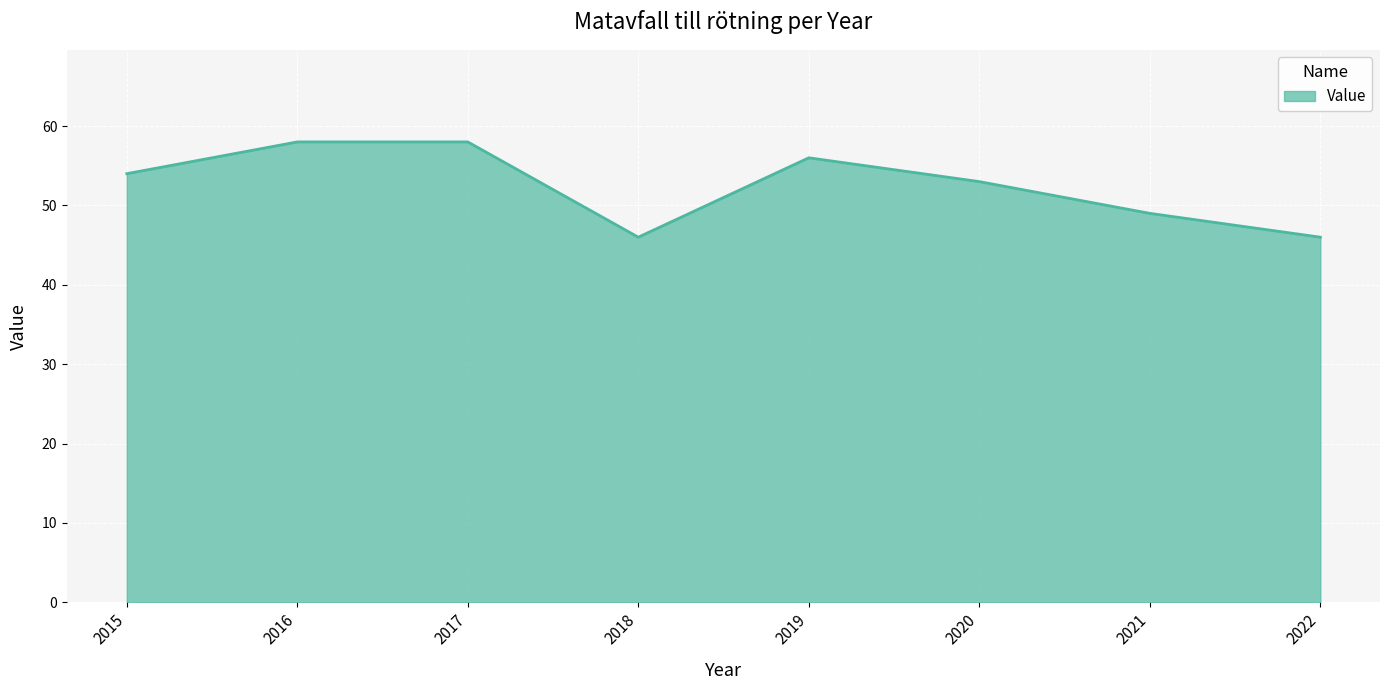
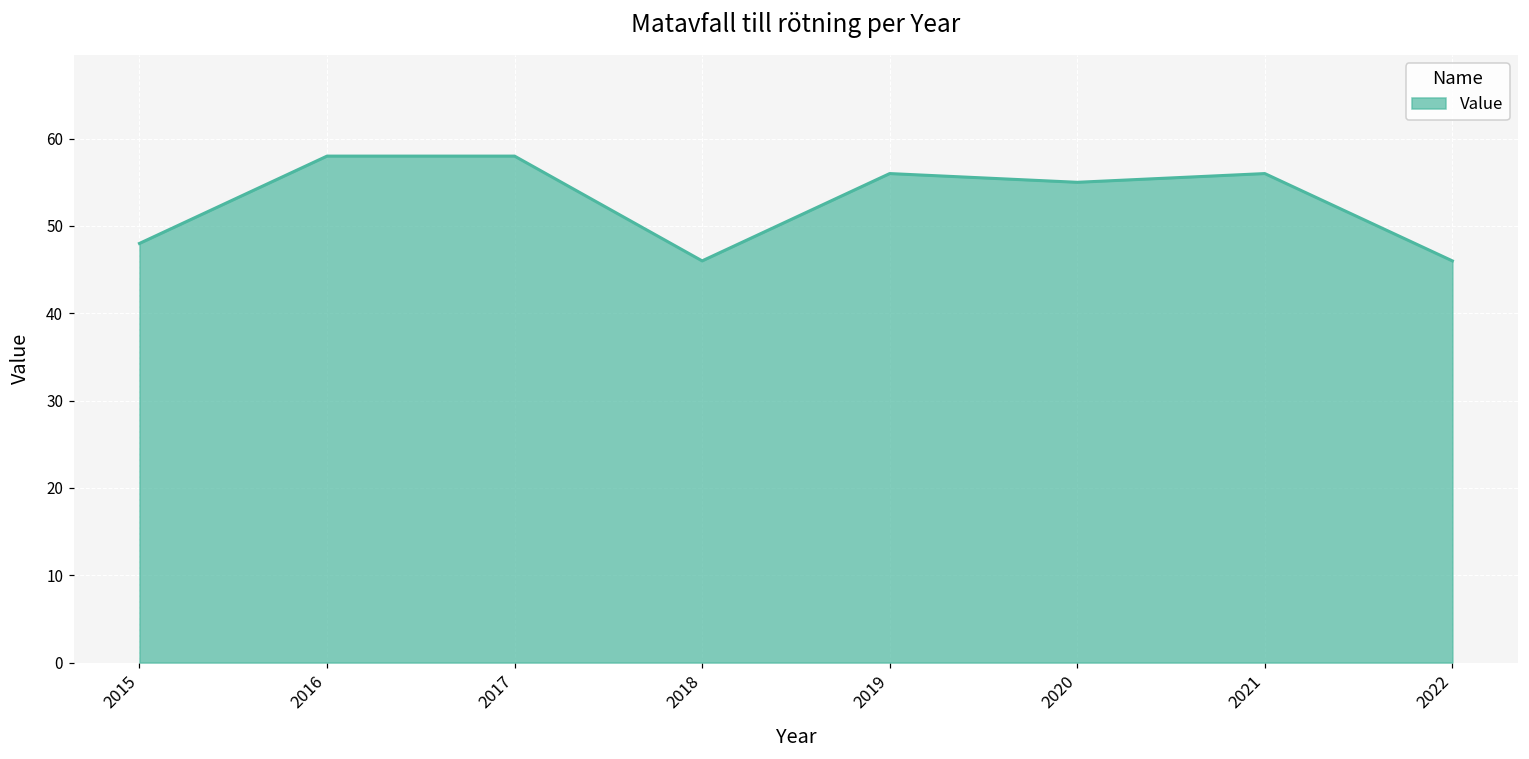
  {
-   "2015": 54,
+   "2015": 48,
    "2016": 58,
    "2017": 58,
    "2018": 46,
    "2019": 56,
-   "2020": 53,
-   "2021": 49,
+   "2020": 55,
+   "2021": 56,
    "2022": 46
  }
